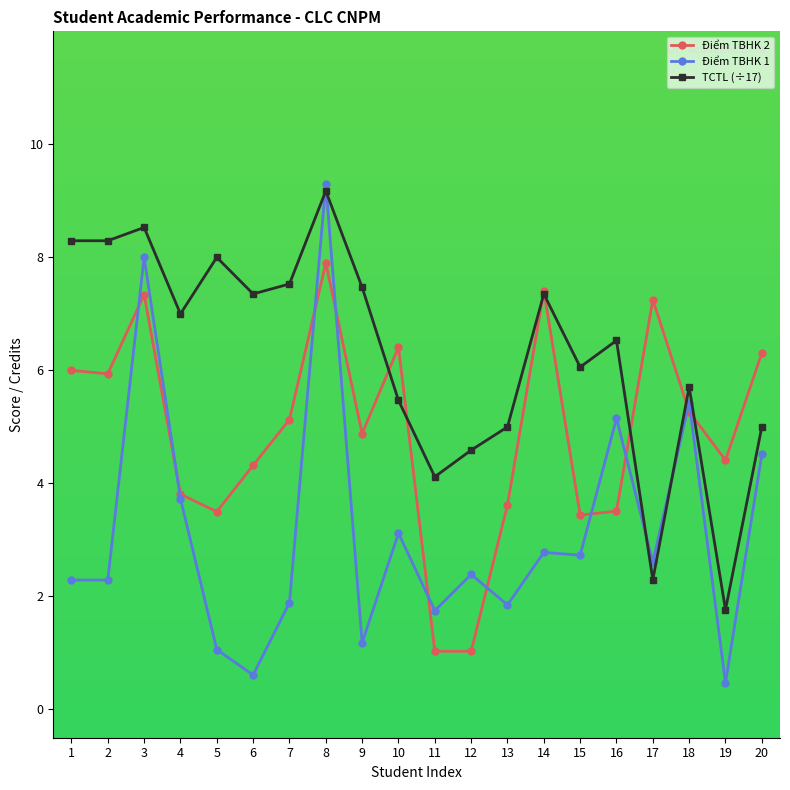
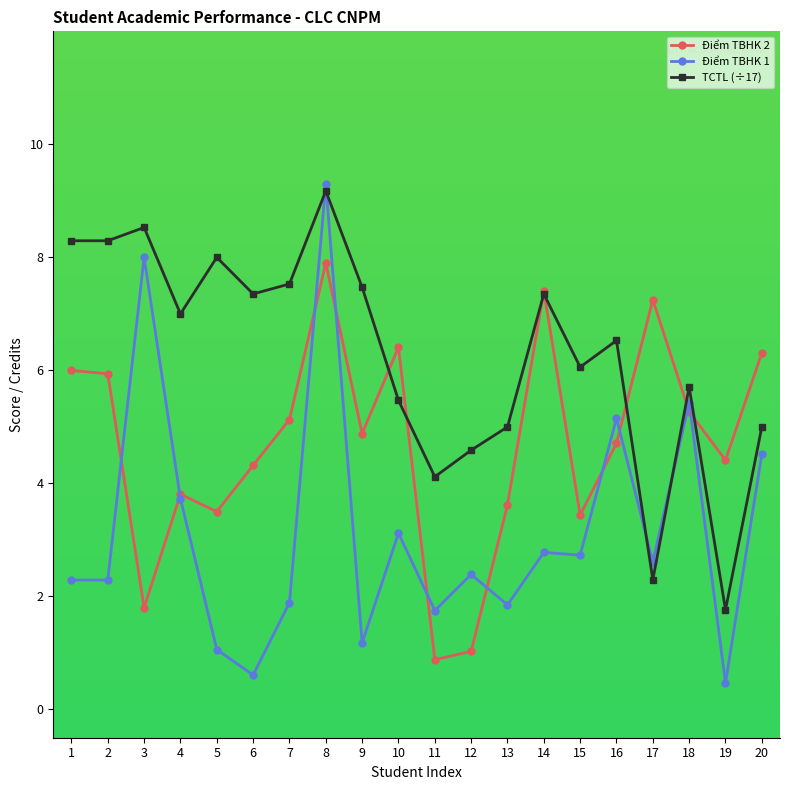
  {
    "Điểm TBHK 2": {
      "1": 6.0,
      "2": 5.9,
-     "3": 7.3,
+     "3": 1.8,
      "4": 3.8,
      "5": 3.5,
      "6": 4.3,
      "7": 5.1,
      "8": 7.9,
      "9": 4.9,
      "10": 6.4,
-     "11": 1.0,
+     "11": 0.9,
      "12": 1.0,
      "13": 3.6,
      "14": 7.4,
      "15": 3.4,
-     "16": 3.5,
+     "16": 4.7,
      "17": 7.3,
      "18": 5.3,
      "19": 4.4,
      "20": 6.3
    },
    "Điểm TBHK 1": {
      "1": 2.3,
      "2": 2.3,
      "3": 8.0,
      "4": 3.7,
      "5": 1.1,
      "6": 0.6,
      "7": 1.9,
      "8": 9.3,
      "9": 1.2,
      "10": 3.1,
      "11": 1.8,
      "12": 2.4,
      "13": 1.9,
      "14": 2.8,
      "15": 2.7,
      "16": 5.2,
      "17": 2.6,
      "18": 5.4,
      "19": 0.5,
      "20": 4.5
    },
    "TCTL (÷17)": {
      "1": 8.3,
      "2": 8.3,
      "3": 8.5,
      "4": 7.0,
      "5": 8.0,
      "6": 7.4,
      "7": 7.5,
      "8": 9.2,
      "9": 7.5,
      "10": 5.5,
      "11": 4.1,
      "12": 4.6,
      "13": 5.0,
      "14": 7.4,
      "15": 6.1,
      "16": 6.5,
      "17": 2.3,
      "18": 5.7,
      "19": 1.8,
      "20": 5.0
    }
  }
